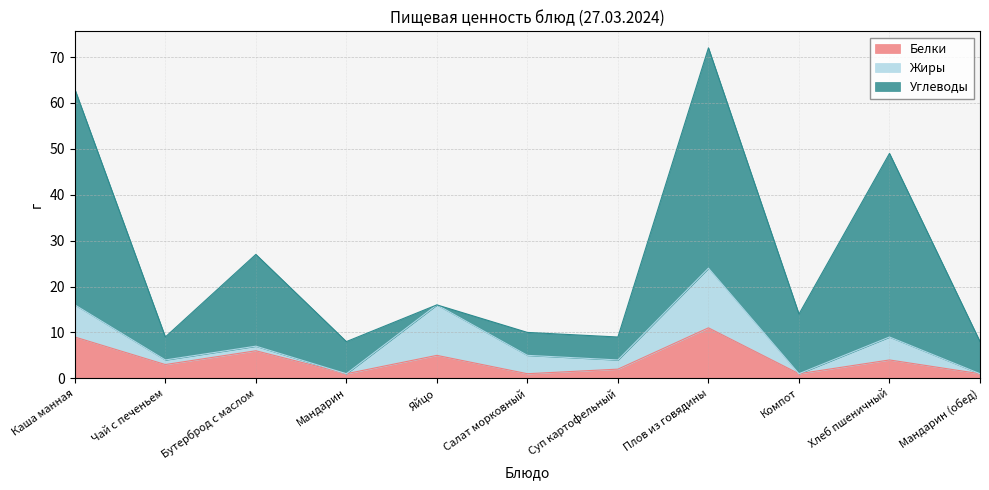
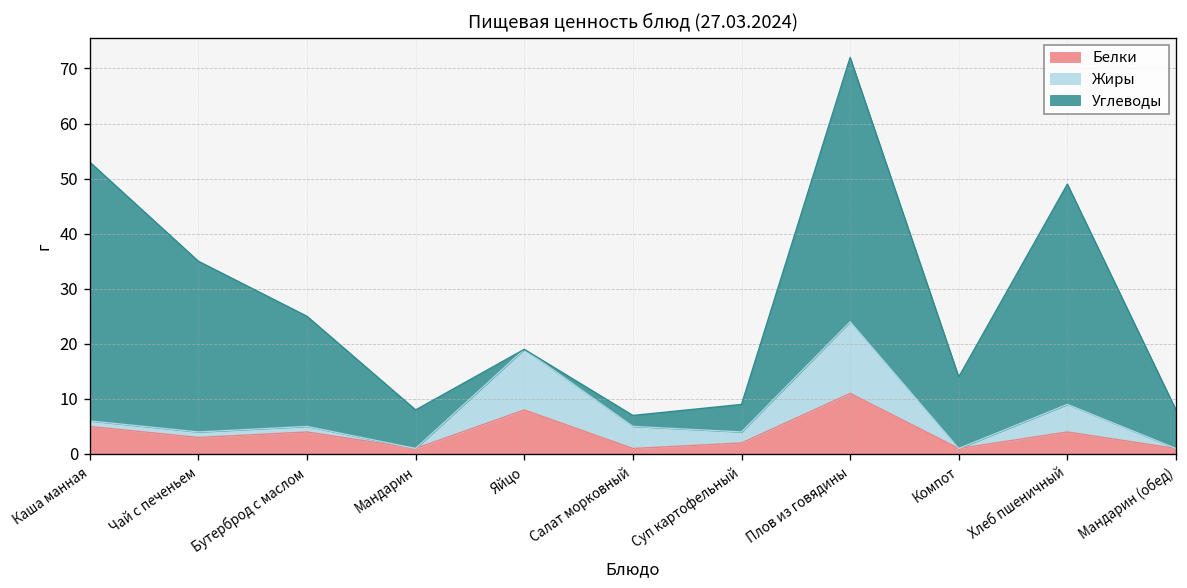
  {
    "Белки": {
-     "Каша манная": 9,
+     "Каша манная": 5,
      "Чай с печеньем": 3,
-     "Бутерброд с маслом": 6,
-     "Яйцо": 5,
+     "Бутерброд с маслом": 4,
+     "Яйцо": 8,
      "Салат морковный": 1,
      "Суп картофельный": 2,
      "Плов из говядины": 11,
      "Хлеб пшеничный": 4
    },
    "Жиры": {
-     "Каша манная": 7,
+     "Каша манная": 1,
      "Чай с печеньем": 1,
      "Бутерброд с маслом": 1,
      "Салат морковный": 4,
      "Суп картофельный": 2,
      "Плов из говядины": 13,
      "Хлеб пшеничный": 5
    },
    "Углеводы": {
      "Каша манная": 47,
-     "Чай с печеньем": 5,
+     "Чай с печеньем": 31,
      "Бутерброд с маслом": 20,
      "Мандарин": 7,
-     "Салат морковный": 5,
+     "Салат морковный": 2,
      "Суп картофельный": 5,
      "Плов из говядины": 48,
      "Компот": 13,
      "Хлеб пшеничный": 40,
      "Мандарин (обед)": 7
    }
  }
